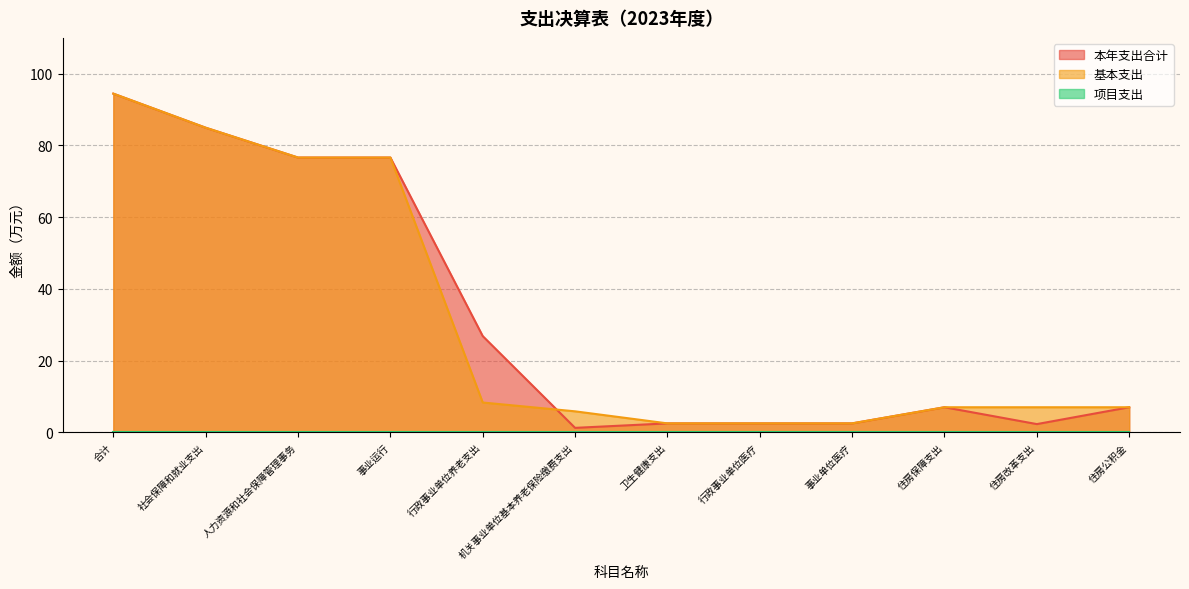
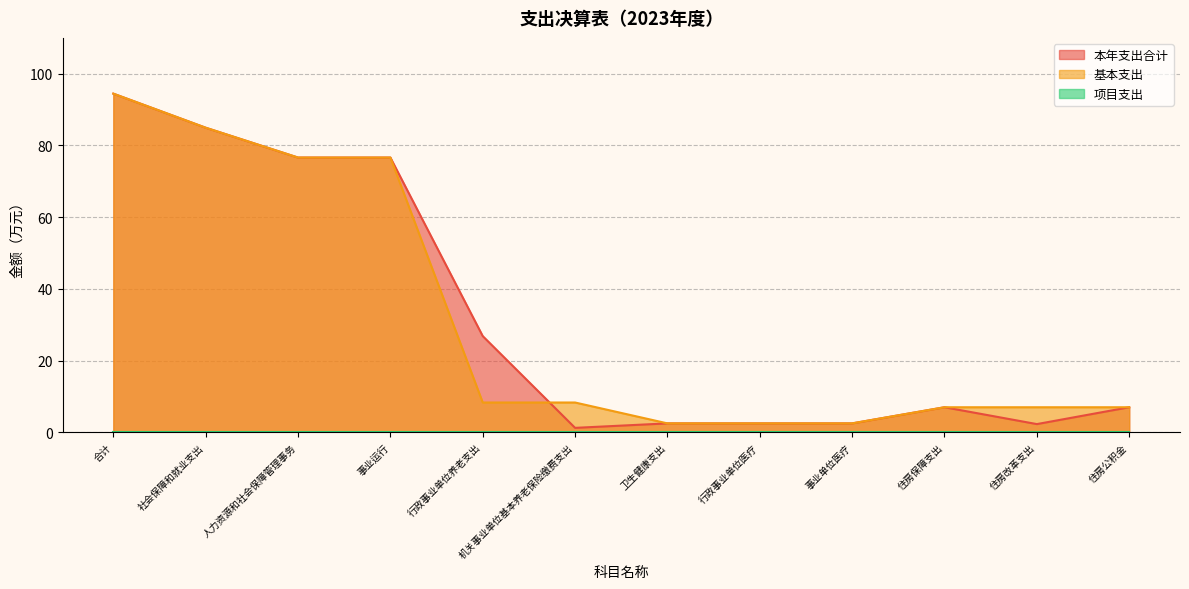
  {
    "本年支出合计": {
      "行政事业单位养老支出": 27,
      "机关事业单位基本养老保险缴费支出": 1,
      "住房改革支出": 2
    },
    "基本支出": {
      "行政事业单位养老支出": 8,
-     "机关事业单位基本养老保险缴费支出": 6,
+     "机关事业单位基本养老保险缴费支出": 8,
      "住房改革支出": 7
    },
    "项目支出": {
      "合计": 0,
      "社会保障和就业支出": 0,
      "人力资源和社会保障管理事务": 0,
      "事业运行": 0,
      "行政事业单位养老支出": 0,
      "机关事业单位基本养老保险缴费支出": 0,
      "卫生健康支出": 0,
      "行政事业单位医疗": 0,
      "事业单位医疗": 0,
      "住房保障支出": 0,
      "住房改革支出": 0,
      "住房公积金": 0
    }
  }
